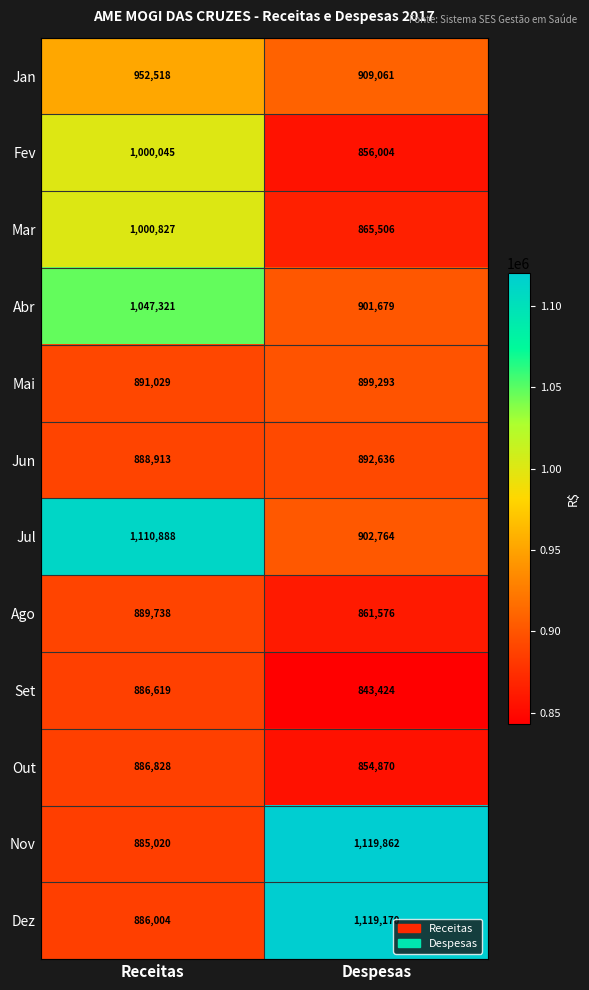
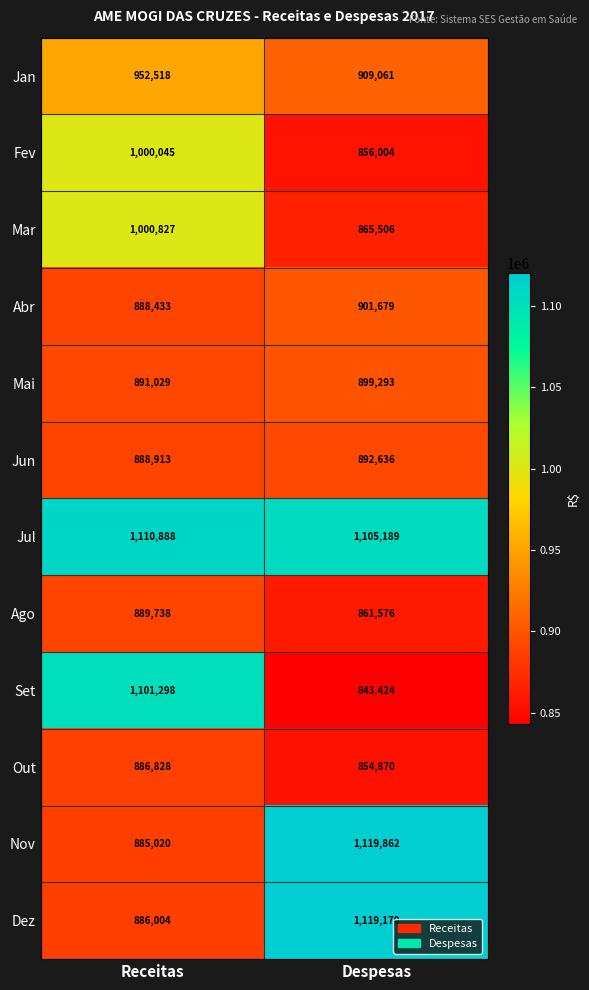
  {
    "Jan": {
      "Receitas": "952,518",
      "Despesas": "909,061"
    },
    "Fev": {
      "Receitas": "1,000,045",
      "Despesas": "856,004"
    },
    "Mar": {
      "Receitas": "1,000,827",
      "Despesas": "865,506"
    },
    "Abr": {
-     "Receitas": "1,047,321",
+     "Receitas": "888,433",
      "Despesas": "901,679"
    },
    "Mai": {
      "Receitas": "891,029",
      "Despesas": "899,293"
    },
    "Jun": {
      "Receitas": "888,913",
      "Despesas": "892,636"
    },
    "Jul": {
      "Receitas": "1,110,888",
-     "Despesas": "902,764"
+     "Despesas": "1,105,189"
    },
    "Ago": {
      "Receitas": "889,738",
      "Despesas": "861,576"
    },
    "Set": {
-     "Receitas": "886,619",
+     "Receitas": "1,101,298",
      "Despesas": "843,424"
    },
    "Out": {
      "Receitas": "886,828",
      "Despesas": "854,870"
    },
    "Nov": {
      "Receitas": "885,020",
      "Despesas": "1,119,862"
    },
    "Dez": {
      "Receitas": "886,004"
    }
  }
